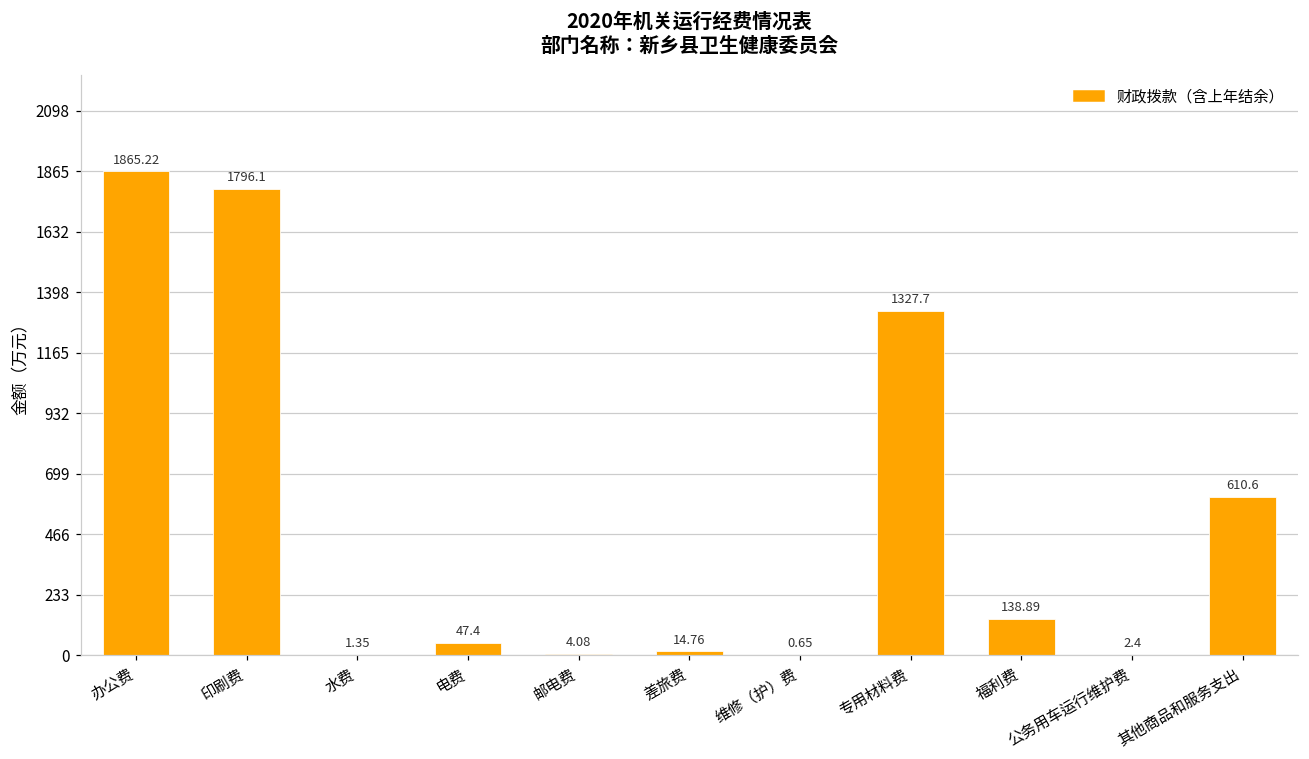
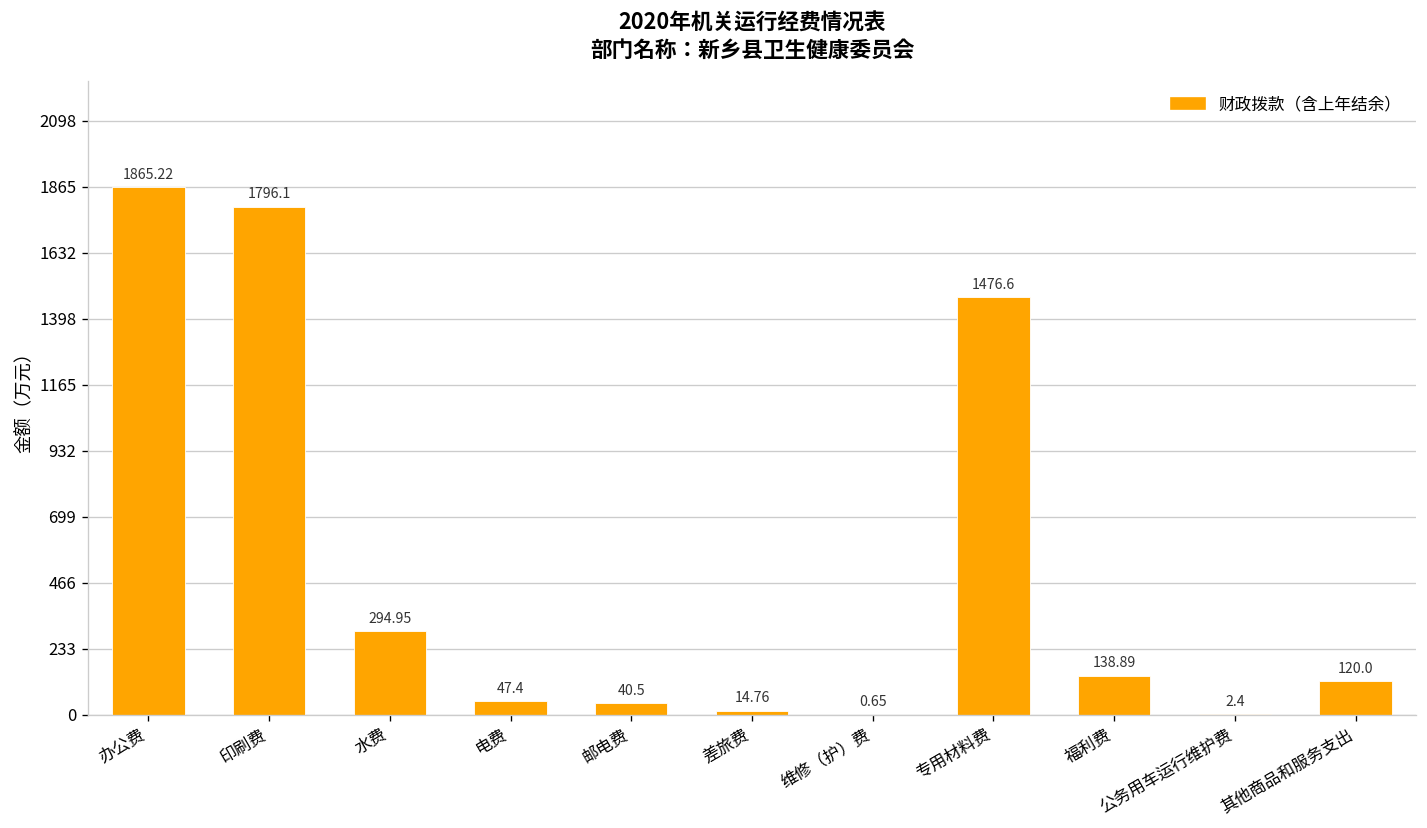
  {
    "办公费": 1865.22,
    "印刷费": 1796.1,
-   "水费": 1.35,
+   "水费": 294.95,
    "电费": 47.4,
-   "邮电费": 4.08,
+   "邮电费": 40.5,
    "差旅费": 14.76,
    "维修（护）费": 0.65,
-   "专用材料费": 1327.7,
+   "专用材料费": 1476.6,
    "福利费": 138.89,
    "公务用车运行维护费": 2.4,
-   "其他商品和服务支出": 610.6
+   "其他商品和服务支出": 120.0
  }
